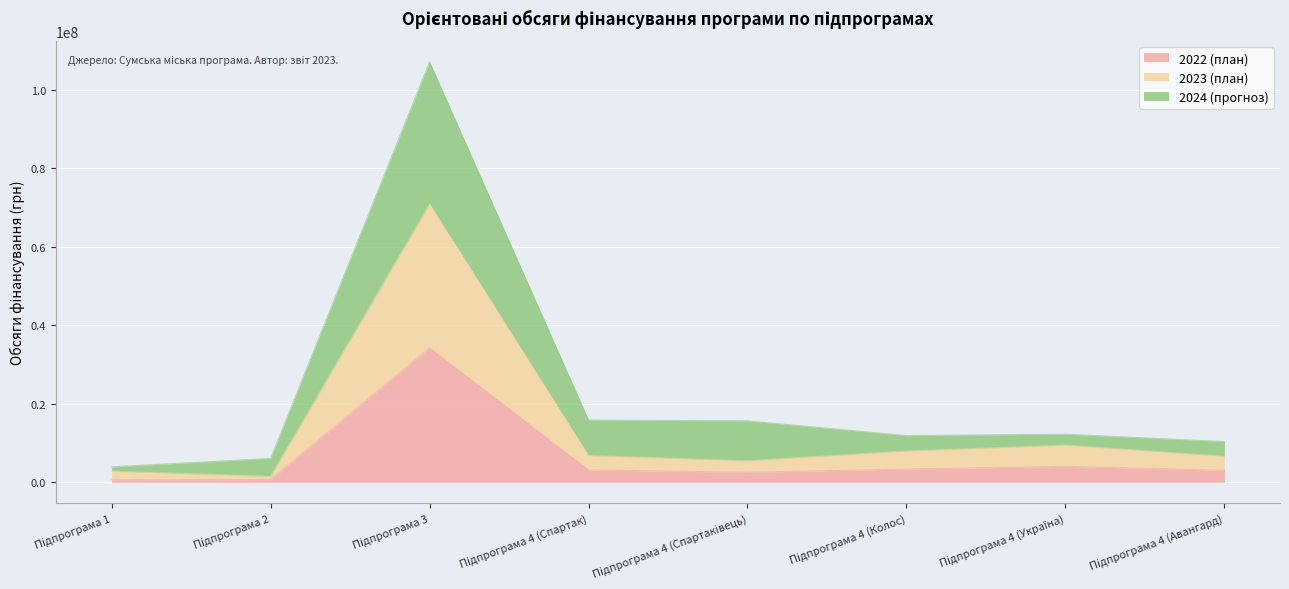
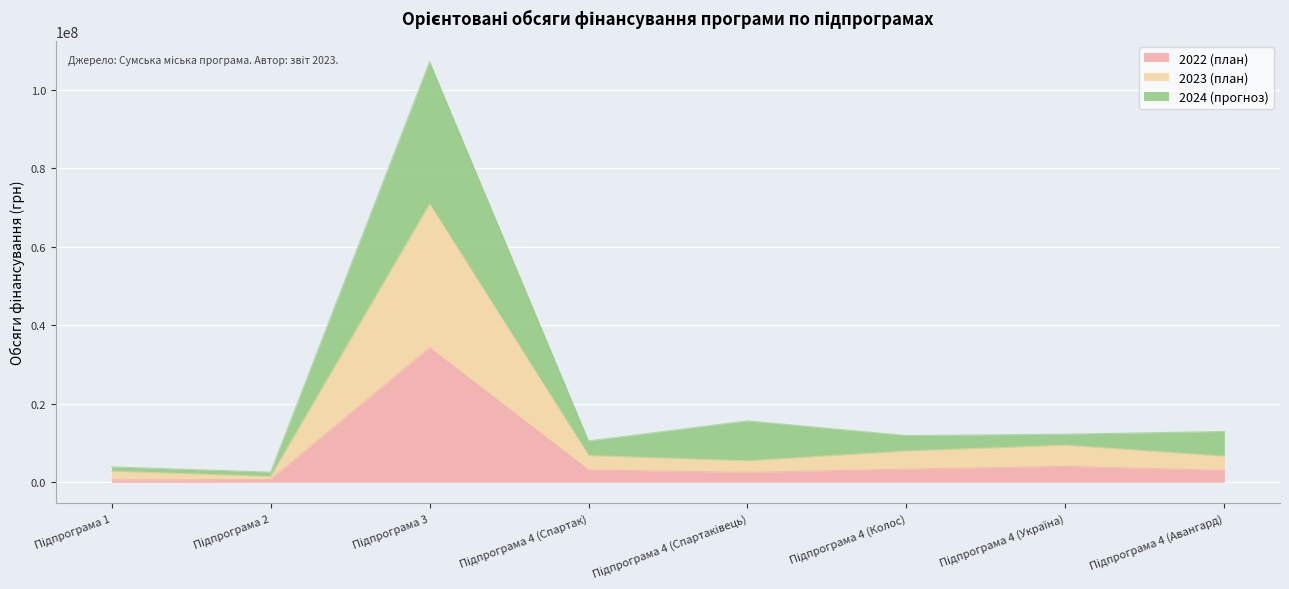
  {
    "2024 (прогноз)": {
      "Підпрограма 1": 1000000,
-     "Підпрограма 2": 5000000,
+     "Підпрограма 2": 1000000,
      "Підпрограма 3": 36000000,
-     "Підпрограма 4 (Спартак)": 9000000,
+     "Підпрограма 4 (Спартак)": 4000000,
      "Підпрограма 4 (Спартаківець)": 10000000,
      "Підпрограма 4 (Колос)": 4000000,
      "Підпрограма 4 (Україна)": 3000000,
-     "Підпрограма 4 (Авангард)": 4000000
+     "Підпрограма 4 (Авангард)": 6000000
    }
  }
